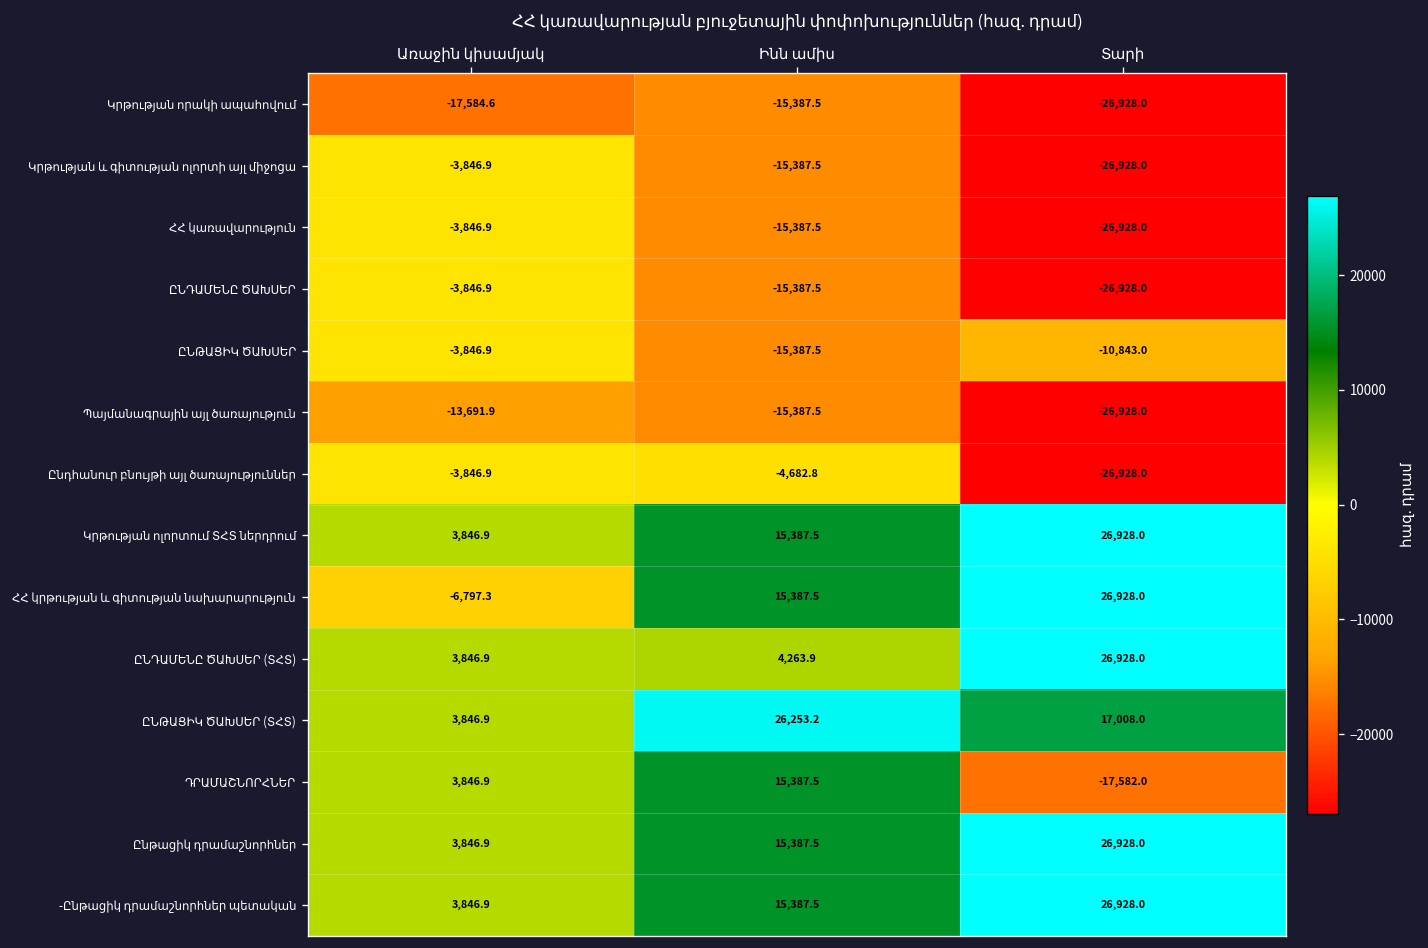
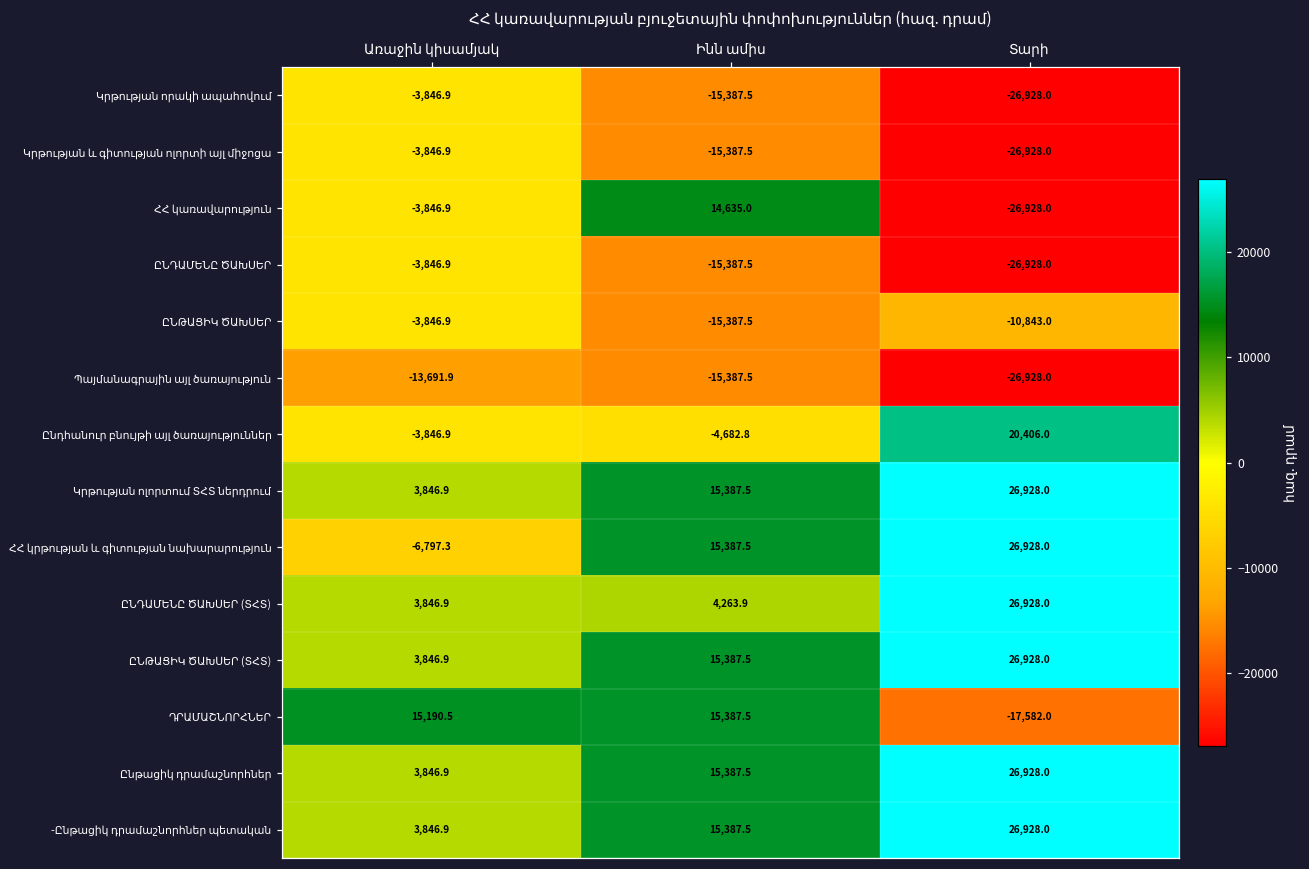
  {
    "Կրթության որակի ապահովում": {
-     "Առաջին կիսամյակ": "-17,584.6",
+     "Առաջին կիսամյակ": "-3,846.9",
      "Ինն ամիս": "-15,387.5",
      "Տարի": "-26,928.0"
    },
    "Կրթության և գիտության ոլորտի այլ միջոցա": {
      "Առաջին կիսամյակ": "-3,846.9",
      "Ինն ամիս": "-15,387.5",
      "Տարի": "-26,928.0"
    },
    "ՀՀ կառավարություն": {
      "Առաջին կիսամյակ": "-3,846.9",
-     "Ինն ամիս": "-15,387.5",
+     "Ինն ամիս": "14,635.0",
      "Տարի": "-26,928.0"
    },
    "ԸՆԴԱՄԵՆԸ ԾԱԽՍԵՐ": {
      "Առաջին կիսամյակ": "-3,846.9",
      "Ինն ամիս": "-15,387.5",
      "Տարի": "-26,928.0"
    },
    "ԸՆԹԱՑԻԿ ԾԱԽՍԵՐ": {
      "Առաջին կիսամյակ": "-3,846.9",
      "Ինն ամիս": "-15,387.5",
      "Տարի": "-10,843.0"
    },
    "Պայմանագրային այլ ծառայություն": {
      "Առաջին կիսամյակ": "-13,691.9",
      "Ինն ամիս": "-15,387.5",
      "Տարի": "-26,928.0"
    },
    "Ընդհանուր բնույթի այլ ծառայություններ": {
      "Առաջին կիսամյակ": "-3,846.9",
      "Ինն ամիս": "-4,682.8",
-     "Տարի": "-26,928.0"
+     "Տարի": "20,406.0"
    },
    "Կրթության ոլորտում ՏՀՏ ներդրում": {
      "Առաջին կիսամյակ": "3,846.9",
      "Ինն ամիս": "15,387.5",
      "Տարի": "26,928.0"
    },
    "ՀՀ կրթության և գիտության նախարարություն": {
      "Առաջին կիսամյակ": "-6,797.3",
      "Ինն ամիս": "15,387.5",
      "Տարի": "26,928.0"
    },
    "ԸՆԴԱՄԵՆԸ ԾԱԽՍԵՐ (ՏՀՏ)": {
      "Առաջին կիսամյակ": "3,846.9",
      "Ինն ամիս": "4,263.9",
      "Տարի": "26,928.0"
    },
    "ԸՆԹԱՑԻԿ ԾԱԽՍԵՐ (ՏՀՏ)": {
      "Առաջին կիսամյակ": "3,846.9",
-     "Ինն ամիս": "26,253.2",
-     "Տարի": "17,008.0"
+     "Ինն ամիս": "15,387.5",
+     "Տարի": "26,928.0"
    },
    "ԴՐԱՄԱՇՆՈՐՀՆԵՐ": {
-     "Առաջին կիսամյակ": "3,846.9",
+     "Առաջին կիսամյակ": "15,190.5",
      "Ինն ամիս": "15,387.5",
      "Տարի": "-17,582.0"
    },
    "Ընթացիկ դրամաշնորհներ": {
      "Առաջին կիսամյակ": "3,846.9",
      "Ինն ամիս": "15,387.5",
      "Տարի": "26,928.0"
    },
    "-Ընթացիկ դրամաշնորհներ պետական": {
      "Առաջին կիսամյակ": "3,846.9",
      "Ինն ամիս": "15,387.5",
      "Տարի": "26,928.0"
    }
  }
